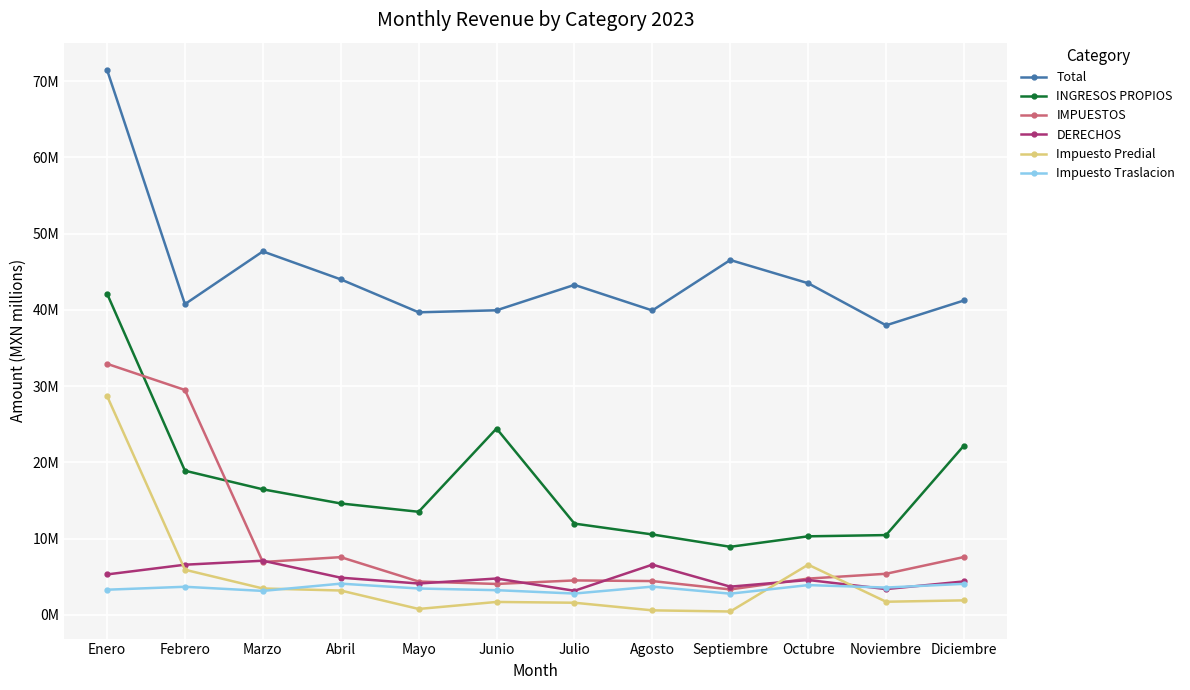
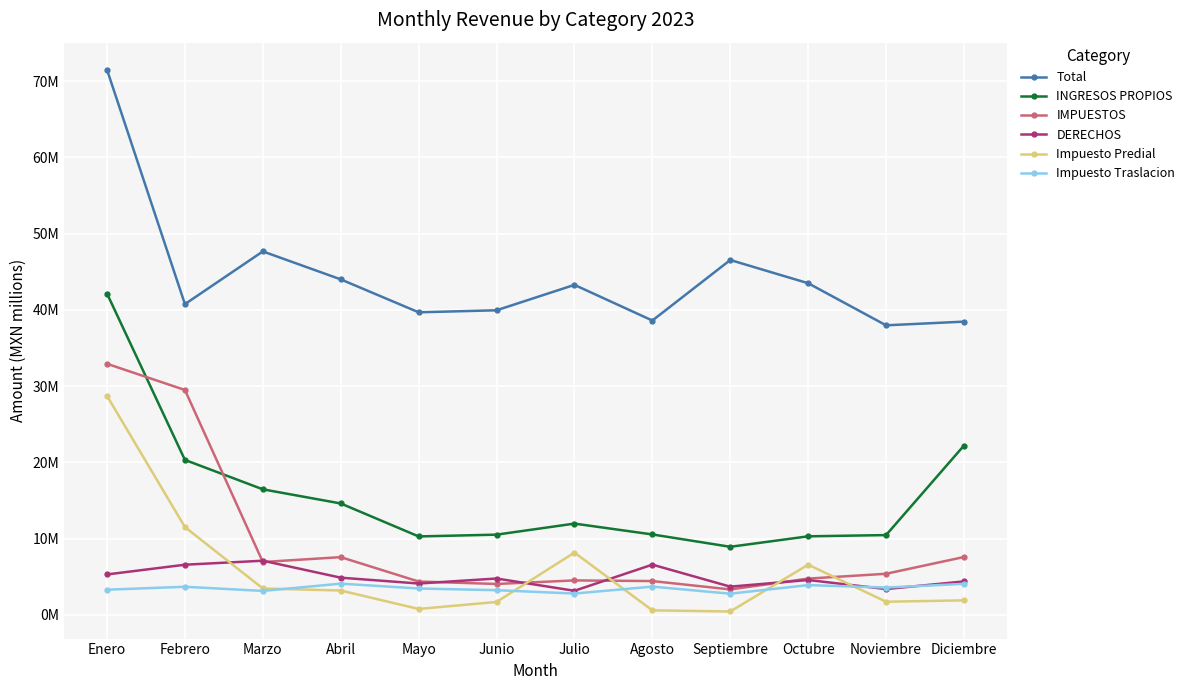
  {
    "Total": {
      "Enero": 71000000,
      "Febrero": 41000000,
      "Marzo": 48000000,
      "Abril": 44000000,
      "Mayo": 40000000,
      "Junio": 40000000,
      "Julio": 43000000,
-     "Agosto": 40000000,
+     "Agosto": 39000000,
      "Septiembre": 47000000,
      "Octubre": 43000000,
      "Noviembre": 38000000,
-     "Diciembre": 41000000
+     "Diciembre": 38000000
    },
    "INGRESOS PROPIOS": {
      "Enero": 42000000,
-     "Febrero": 19000000,
+     "Febrero": 20000000,
      "Marzo": 16000000,
      "Abril": 15000000,
-     "Mayo": 14000000,
-     "Junio": 24000000,
+     "Mayo": 10000000,
+     "Junio": 11000000,
      "Julio": 12000000,
      "Agosto": 11000000,
      "Septiembre": 9000000,
      "Octubre": 10000000,
      "Noviembre": 10000000,
      "Diciembre": 22000000
    },
    "IMPUESTOS": {
      "Enero": 33000000,
      "Febrero": 29000000,
      "Abril": 8000000,
      "Junio": 4000000,
      "Julio": 5000000,
      "Agosto": 4000000,
      "Septiembre": 3000000,
      "Noviembre": 5000000,
      "Diciembre": 8000000
    },
    "DERECHOS": {
      "Enero": 5000000,
      "Febrero": 7000000,
      "Abril": 5000000,
      "Junio": 5000000,
      "Julio": 3000000,
      "Agosto": 7000000,
      "Septiembre": 4000000
    },
    "Impuesto Predial": {
      "Enero": 29000000,
-     "Febrero": 6000000,
+     "Febrero": 12000000,
      "Abril": 3000000,
      "Mayo": 1000000,
      "Junio": 2000000,
-     "Julio": 2000000,
+     "Julio": 8000000,
      "Agosto": 1000000,
      "Septiembre": 0,
      "Octubre": 7000000,
      "Noviembre": 2000000,
      "Diciembre": 2000000
    },
    "Impuesto Traslacion": {
      "Enero": 3000000,
      "Febrero": 4000000,
      "Abril": 4000000,
      "Mayo": 3000000,
      "Junio": 3000000,
      "Julio": 3000000,
      "Agosto": 4000000,
      "Septiembre": 3000000,
      "Octubre": 4000000
    }
  }
